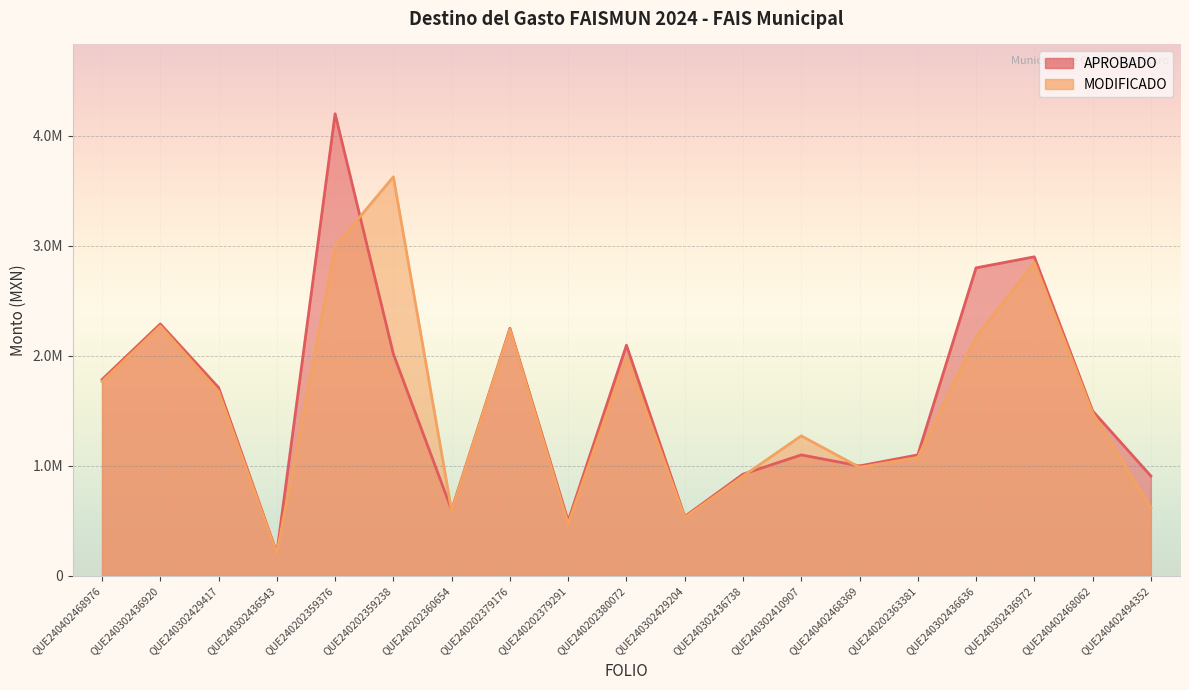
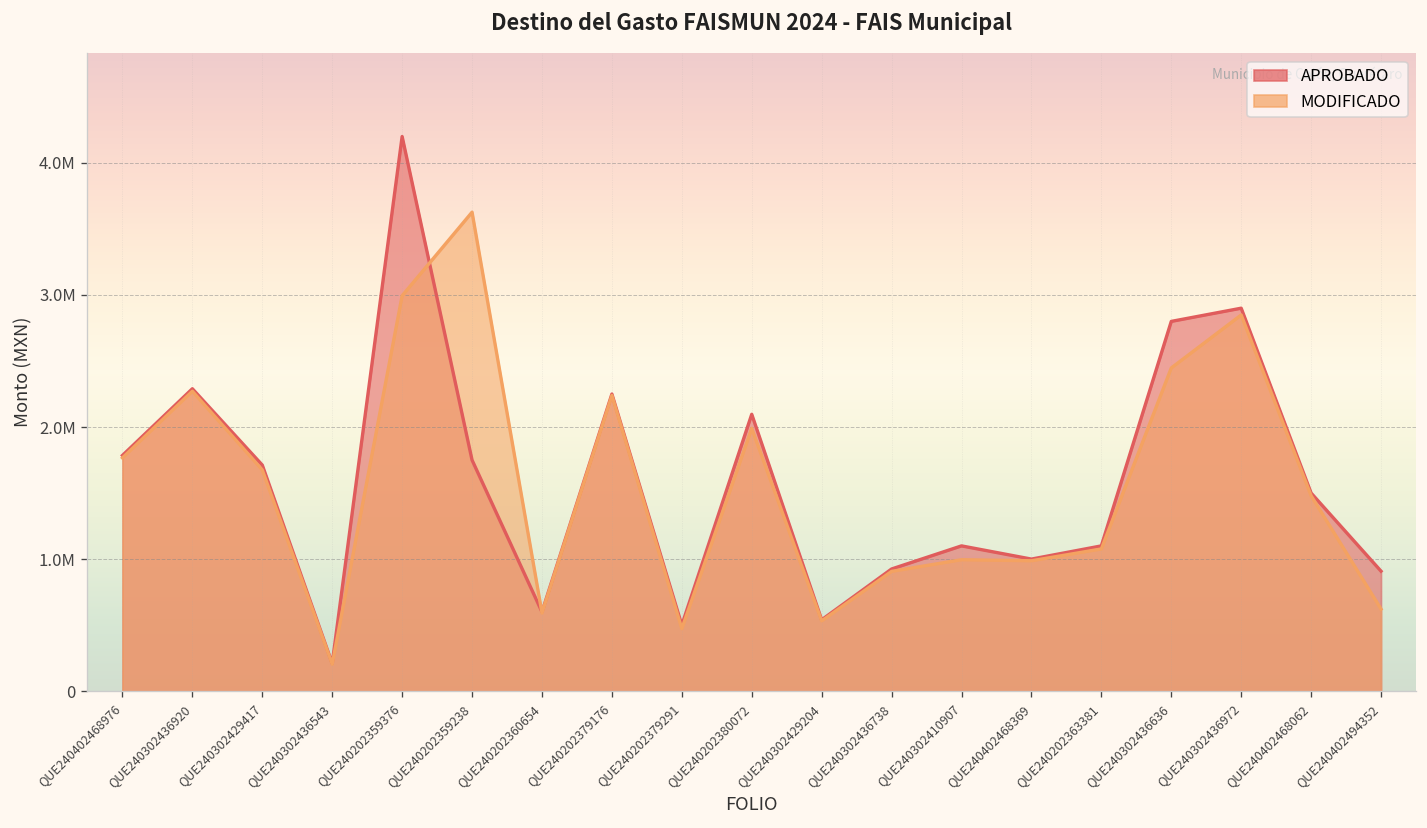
  {
    "APROBADO": {
      "QUE240302429417": 1710000,
      "QUE240202359376": 4200000,
-     "QUE240202359238": 2020000,
+     "QUE240202359238": 1750000,
      "QUE240202379291": 500000,
      "QUE240202380072": 2100000,
      "QUE240302410907": 1100000,
      "QUE240202363381": 1100000,
      "QUE240302436636": 2800000,
      "QUE240302436972": 2900000,
      "QUE240402494352": 910000
    },
    "MODIFICADO": {
      "QUE240302429417": 1680000,
      "QUE240202359376": 2990000,
      "QUE240202359238": 3630000,
      "QUE240202379291": 470000,
      "QUE240202380072": 1990000,
-     "QUE240302410907": 1270000,
+     "QUE240302410907": 1000000,
      "QUE240202363381": 1080000,
-     "QUE240302436636": 2170000,
+     "QUE240302436636": 2450000,
      "QUE240302436972": 2850000,
      "QUE240402494352": 620000
    }
  }
